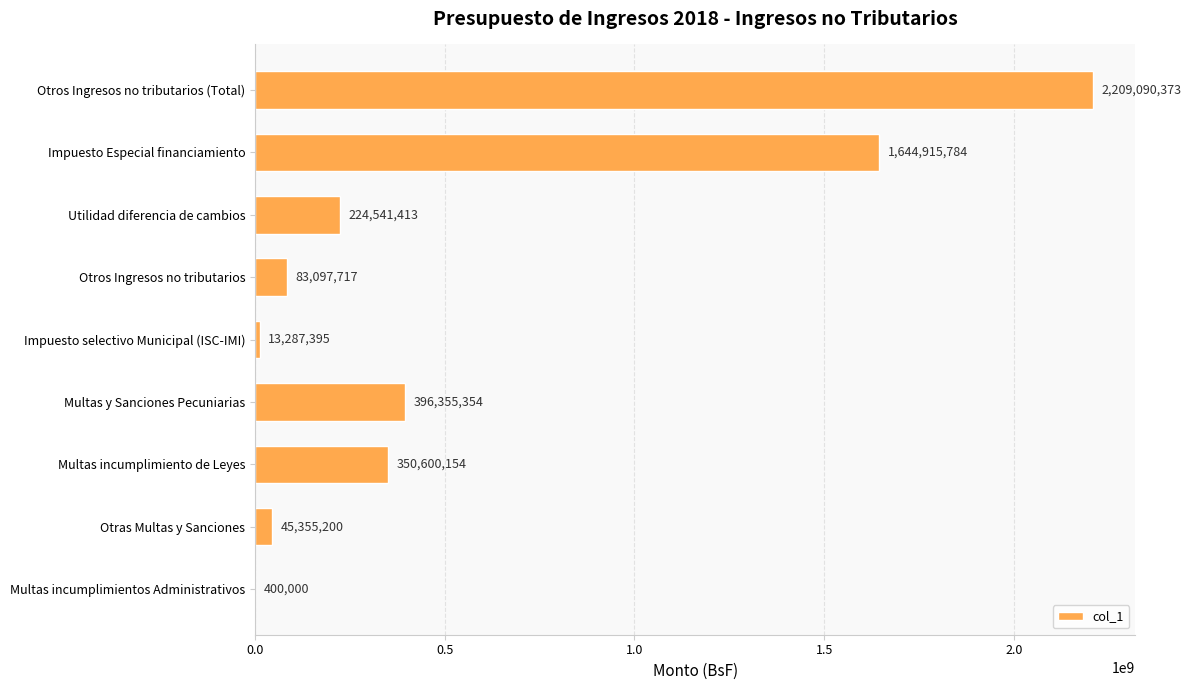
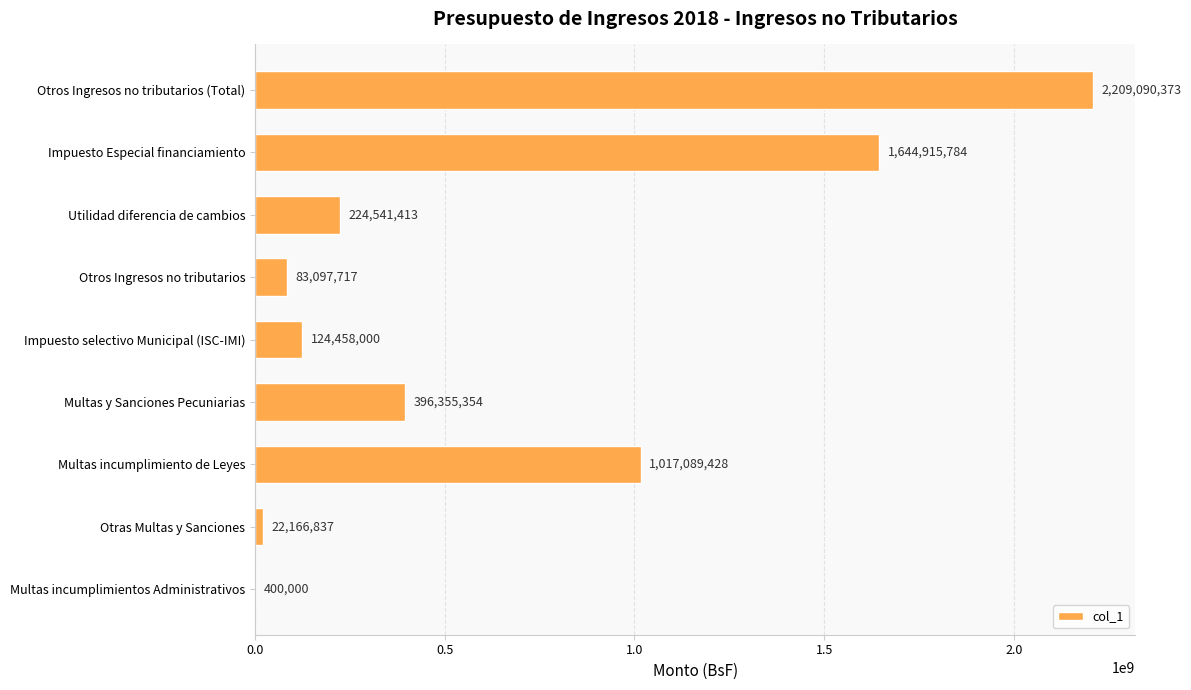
  {
    "Otros Ingresos no tributarios (Total)": "2,209,090,373",
    "Impuesto Especial financiamiento": "1,644,915,784",
    "Utilidad diferencia de cambios": "224,541,413",
    "Otros Ingresos no tributarios": "83,097,717",
-   "Impuesto selectivo Municipal (ISC-IMI)": "13,287,395",
+   "Impuesto selectivo Municipal (ISC-IMI)": "124,458,000",
    "Multas y Sanciones Pecuniarias": "396,355,354",
-   "Multas incumplimiento de Leyes": "350,600,154",
-   "Otras Multas y Sanciones": "45,355,200",
+   "Multas incumplimiento de Leyes": "1,017,089,428",
+   "Otras Multas y Sanciones": "22,166,837",
    "Multas incumplimientos Administrativos": "400,000"
  }
